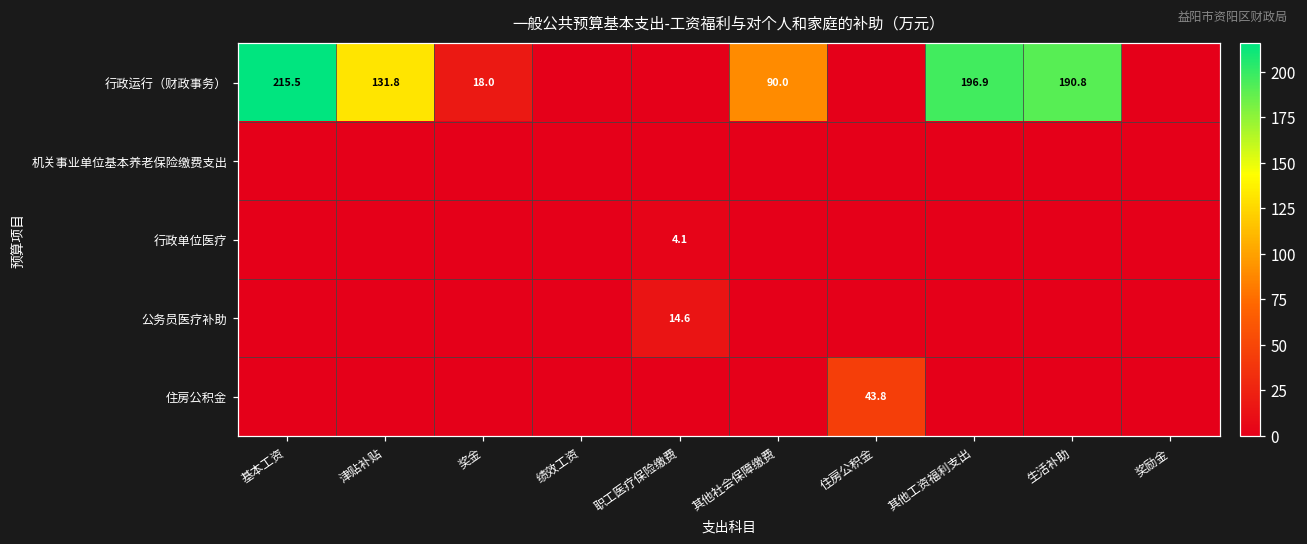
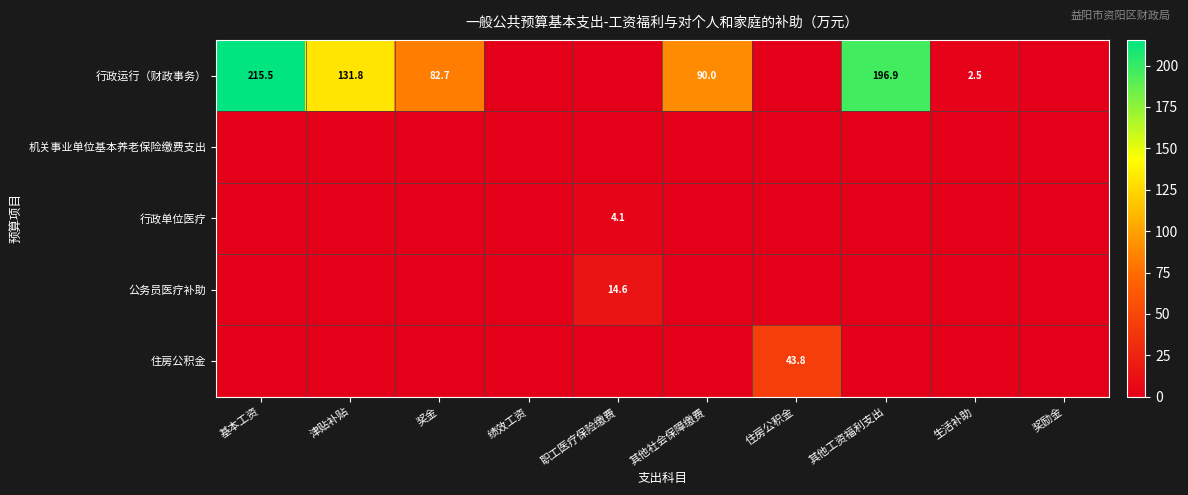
  {
    "行政运行（财政事务）": {
      "基本工资": 215.5,
      "津贴补贴": 131.8,
-     "奖金": 18.0,
+     "奖金": 82.7,
      "其他社会保障缴费": 90.0,
      "其他工资福利支出": 196.9,
-     "生活补助": 190.8
+     "生活补助": 2.5
    },
    "行政单位医疗": {
      "职工医疗保险缴费": 4.1
    },
    "公务员医疗补助": {
      "职工医疗保险缴费": 14.6
    },
    "住房公积金": {
      "住房公积金": 43.8
    }
  }
